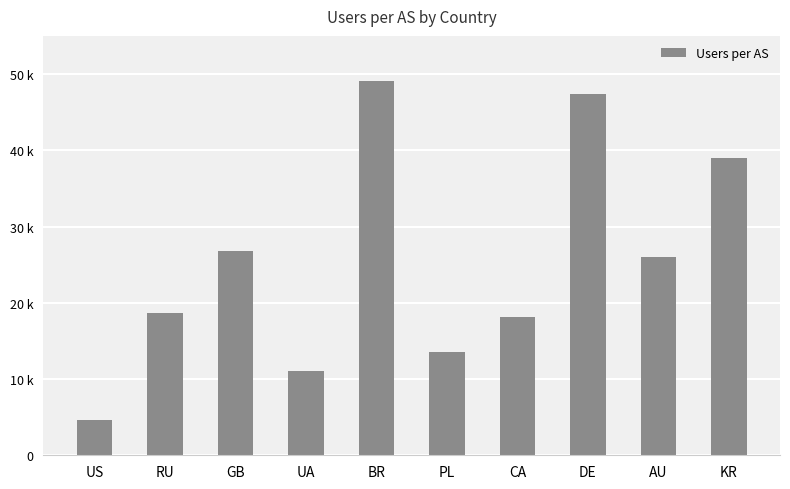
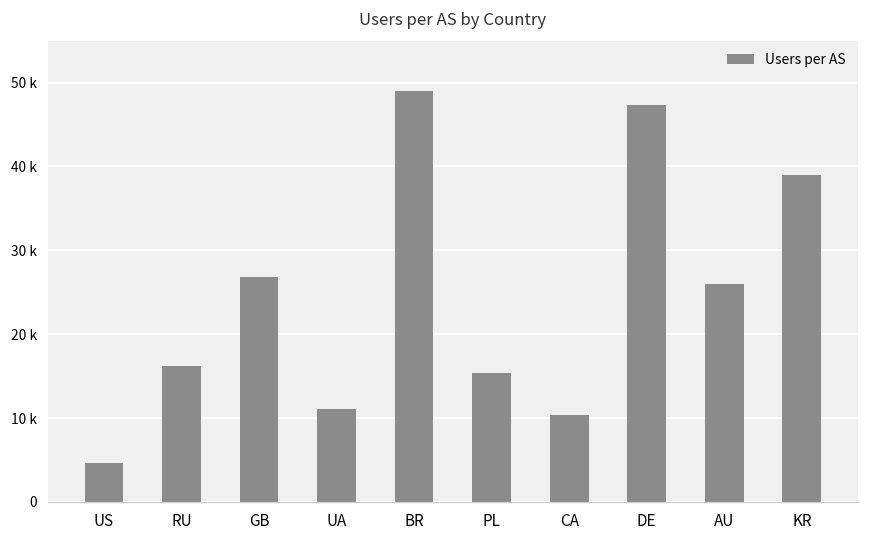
  {
    "US": 5000,
-   "RU": 19000,
+   "RU": 16000,
    "GB": 27000,
    "UA": 11000,
    "BR": 49000,
-   "PL": 14000,
-   "CA": 18000,
+   "PL": 15000,
+   "CA": 10000,
    "DE": 47000,
    "AU": 26000,
    "KR": 39000
  }
